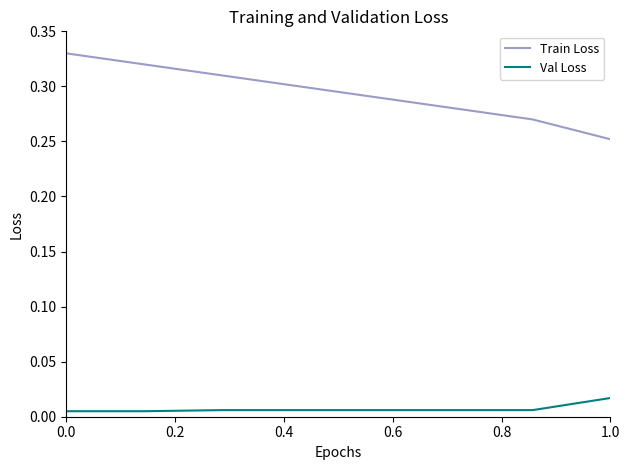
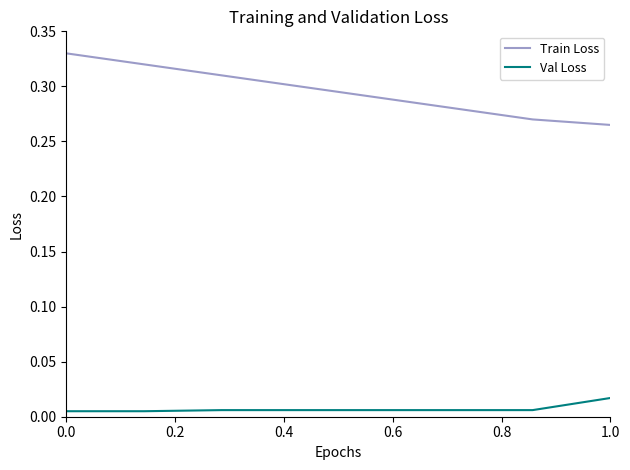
  {
    "Train Loss": {
      "0.0": 0.330,
-     "1.0": 0.252
+     "1.0": 0.265
    },
    "Val Loss": {
      "0.0": 0.005,
      "1.0": 0.017
    }
  }
